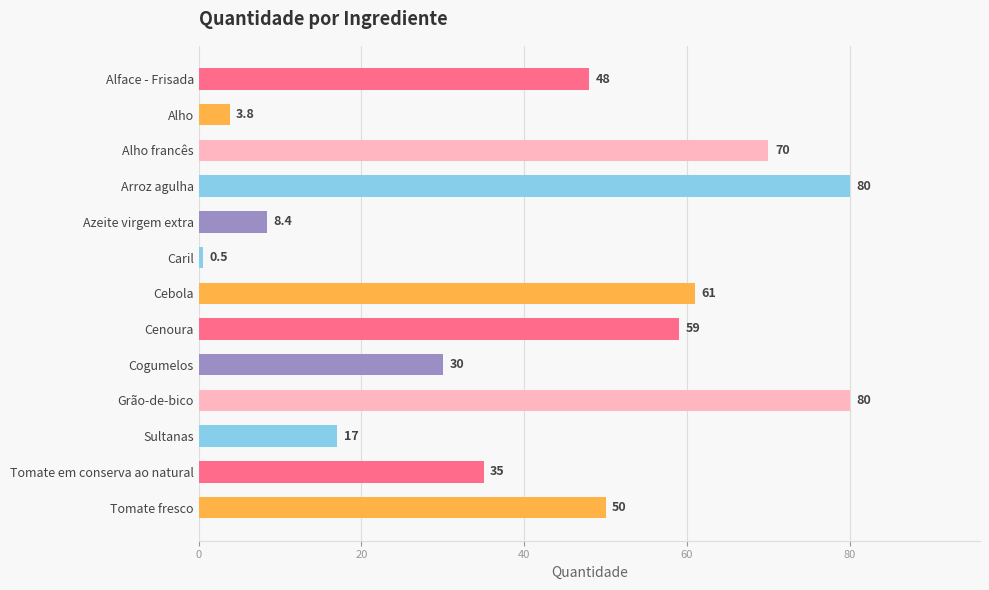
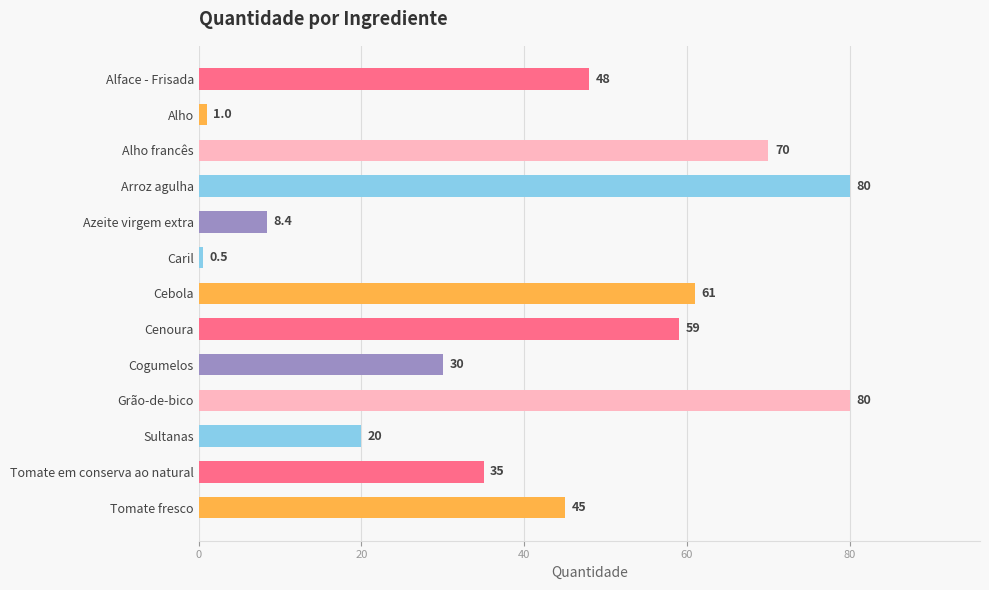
  {
    "Alface - Frisada": 48,
-   "Alho": 3.8,
+   "Alho": 1.0,
    "Alho francês": 70,
    "Arroz agulha": 80,
    "Azeite virgem extra": 8.4,
    "Caril": 0.5,
    "Cebola": 61,
    "Cenoura": 59,
    "Cogumelos": 30,
    "Grão-de-bico": 80,
-   "Sultanas": 17,
+   "Sultanas": 20,
    "Tomate em conserva ao natural": 35,
-   "Tomate fresco": 50
+   "Tomate fresco": 45
  }
